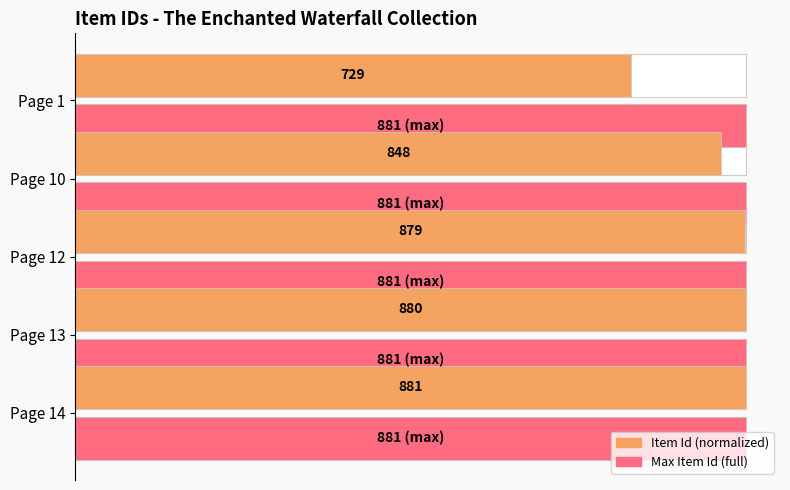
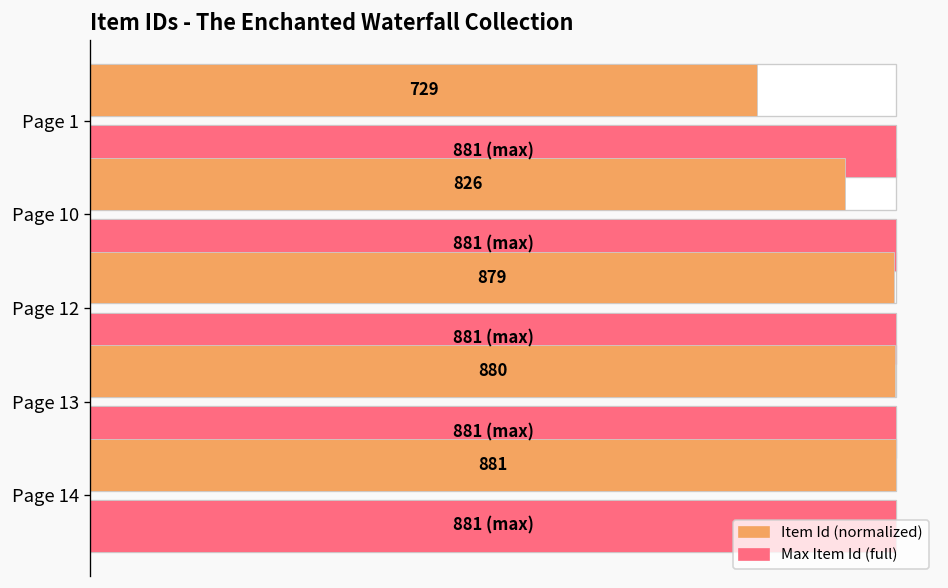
  {
    "Item Id (normalized)": {
-     "Page 10": 848
+     "Page 10": 826
    }
  }
